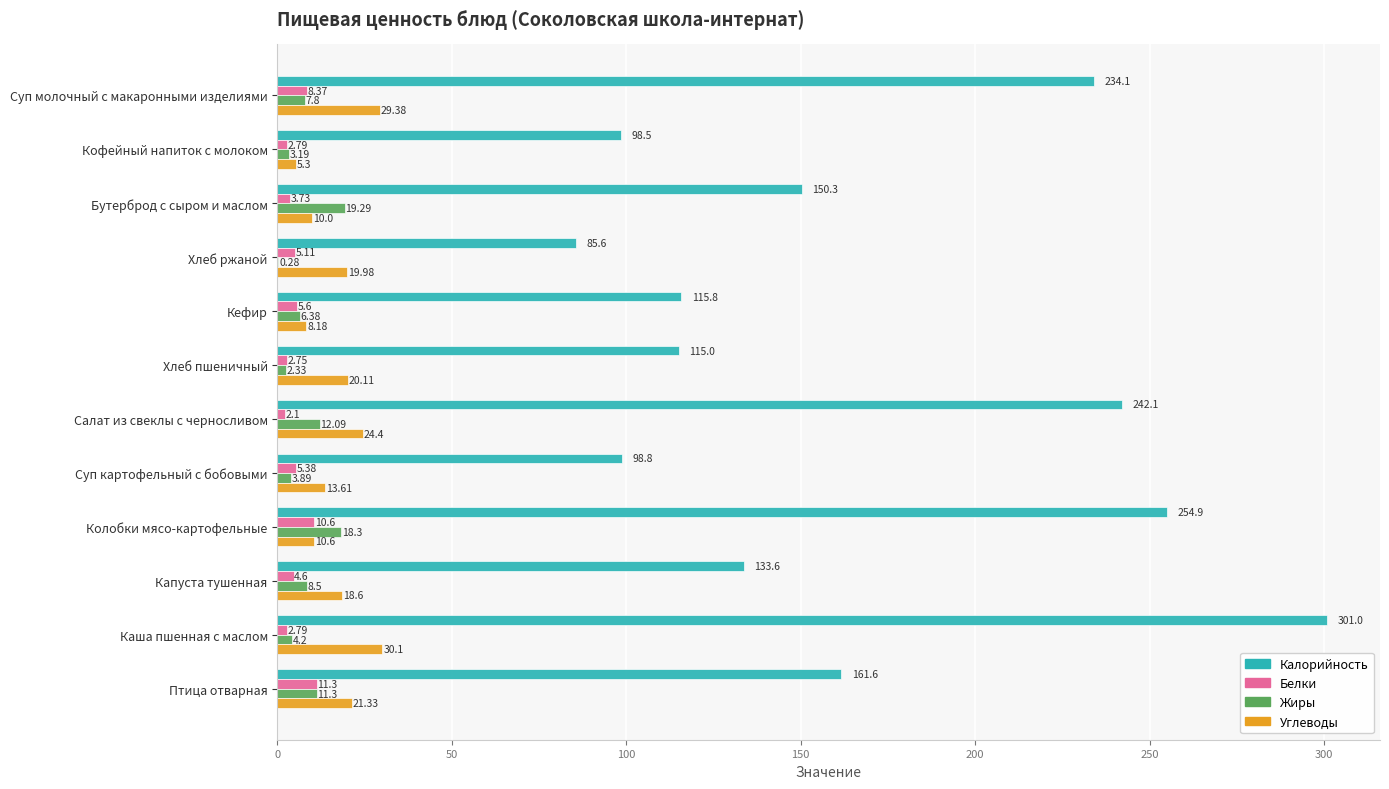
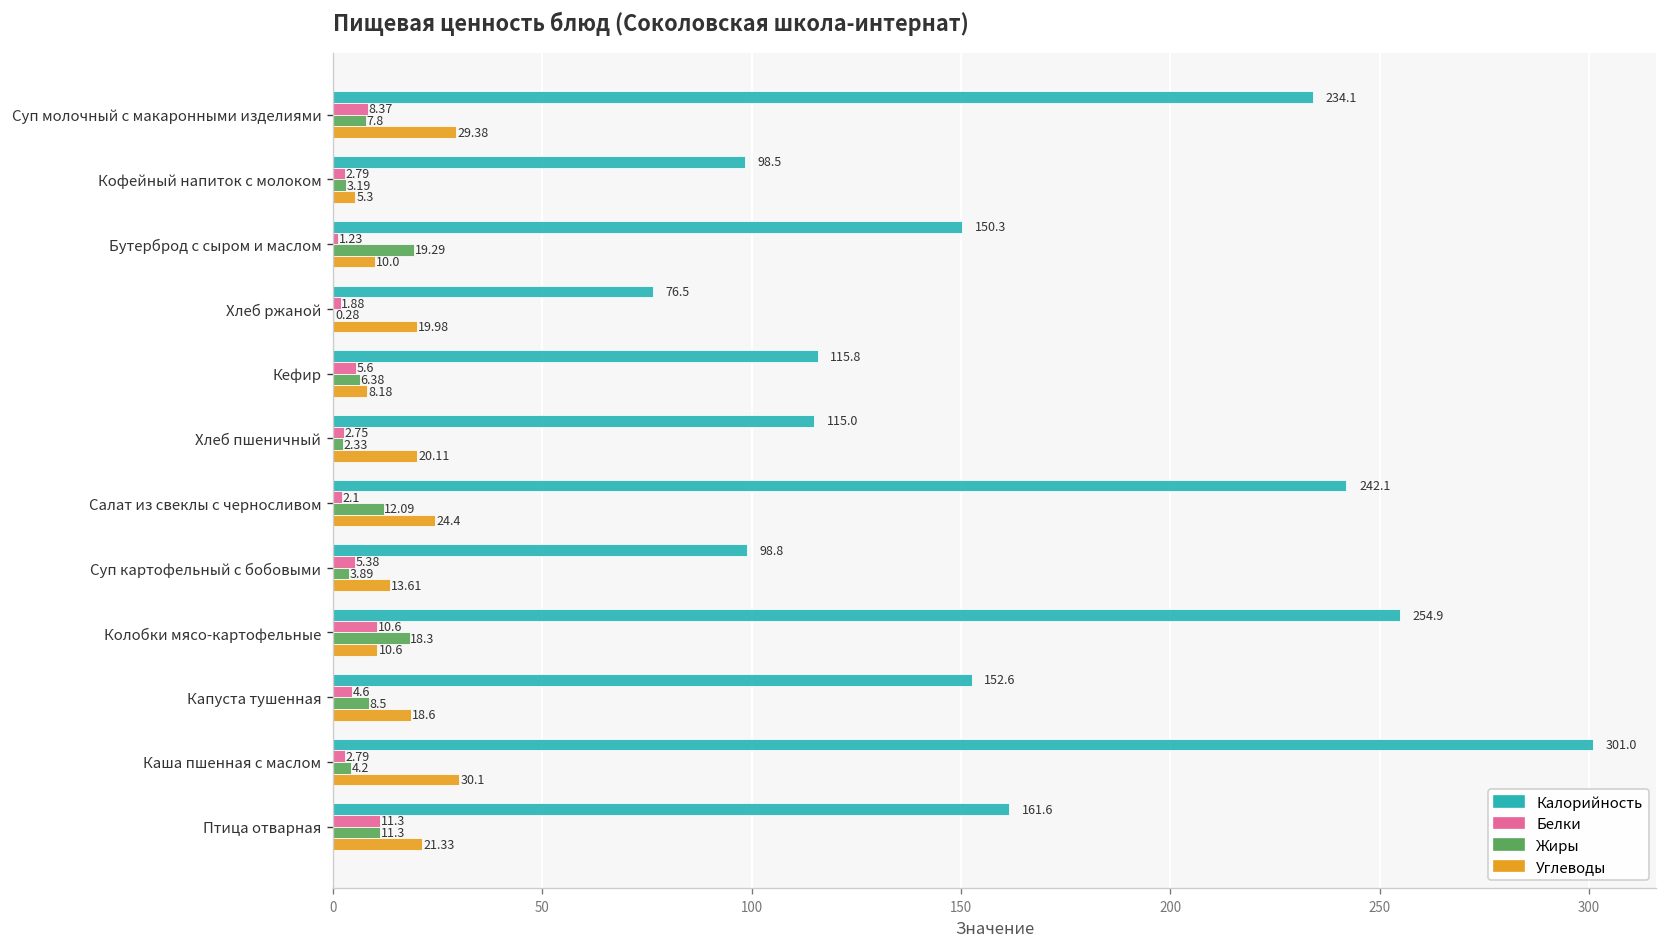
  {
    "Калорийность": {
      "Суп молочный с макаронными изделиями": 234.1,
      "Кофейный напиток с молоком": 98.5,
      "Бутерброд с сыром и маслом": 150.3,
-     "Хлеб ржаной": 85.6,
+     "Хлеб ржаной": 76.5,
      "Кефир": 115.8,
      "Хлеб пшеничный": 115.0,
      "Салат из свеклы с черносливом": 242.1,
      "Суп картофельный с бобовыми": 98.8,
      "Колобки мясо-картофельные": 254.9,
-     "Капуста тушенная": 133.6,
+     "Капуста тушенная": 152.6,
      "Каша пшенная с маслом": 301.0,
      "Птица отварная": 161.6
    },
    "Белки": {
      "Суп молочный с макаронными изделиями": 8.37,
      "Кофейный напиток с молоком": 2.79,
-     "Бутерброд с сыром и маслом": 3.73,
-     "Хлеб ржаной": 5.11,
+     "Бутерброд с сыром и маслом": 1.23,
+     "Хлеб ржаной": 1.88,
      "Кефир": 5.6,
      "Хлеб пшеничный": 2.75,
      "Салат из свеклы с черносливом": 2.1,
      "Суп картофельный с бобовыми": 5.38,
      "Колобки мясо-картофельные": 10.6,
      "Капуста тушенная": 4.6,
      "Каша пшенная с маслом": 2.79,
      "Птица отварная": 11.3
    },
    "Жиры": {
      "Суп молочный с макаронными изделиями": 7.8,
      "Кофейный напиток с молоком": 3.19,
      "Бутерброд с сыром и маслом": 19.29,
      "Хлеб ржаной": 0.28,
      "Кефир": 6.38,
      "Хлеб пшеничный": 2.33,
      "Салат из свеклы с черносливом": 12.09,
      "Суп картофельный с бобовыми": 3.89,
      "Колобки мясо-картофельные": 18.3,
      "Капуста тушенная": 8.5,
      "Каша пшенная с маслом": 4.2,
      "Птица отварная": 11.3
    },
    "Углеводы": {
      "Суп молочный с макаронными изделиями": 29.38,
      "Кофейный напиток с молоком": 5.3,
      "Бутерброд с сыром и маслом": 10.0,
      "Хлеб ржаной": 19.98,
      "Кефир": 8.18,
      "Хлеб пшеничный": 20.11,
      "Салат из свеклы с черносливом": 24.4,
      "Суп картофельный с бобовыми": 13.61,
      "Колобки мясо-картофельные": 10.6,
      "Капуста тушенная": 18.6,
      "Каша пшенная с маслом": 30.1,
      "Птица отварная": 21.33
    }
  }
